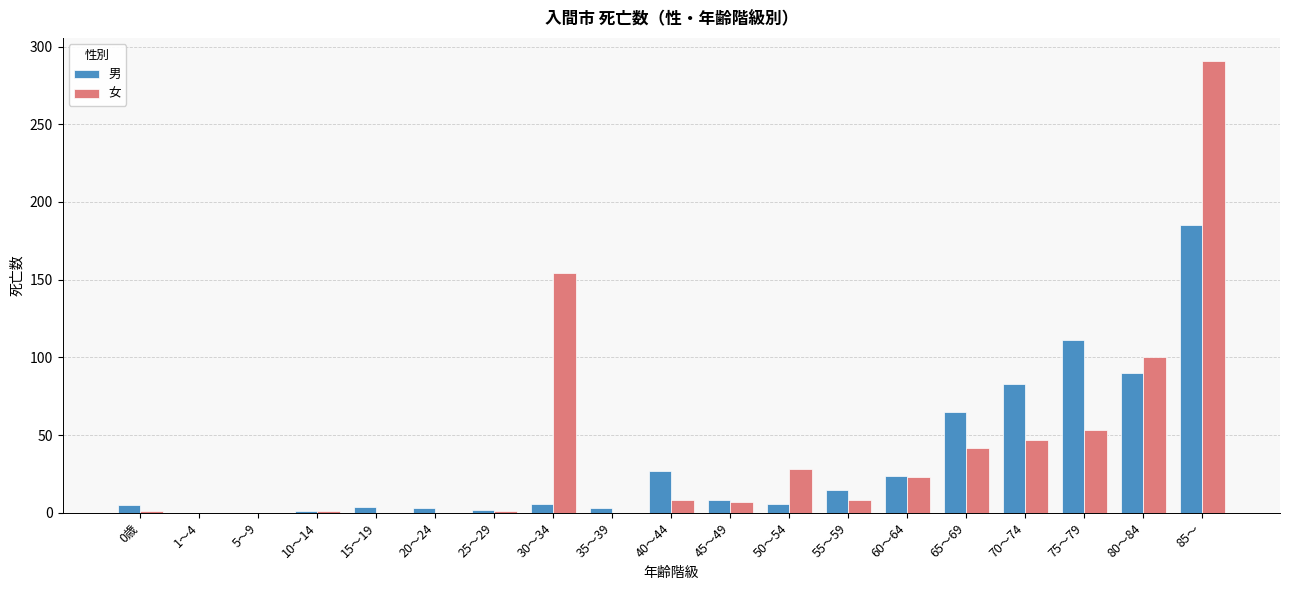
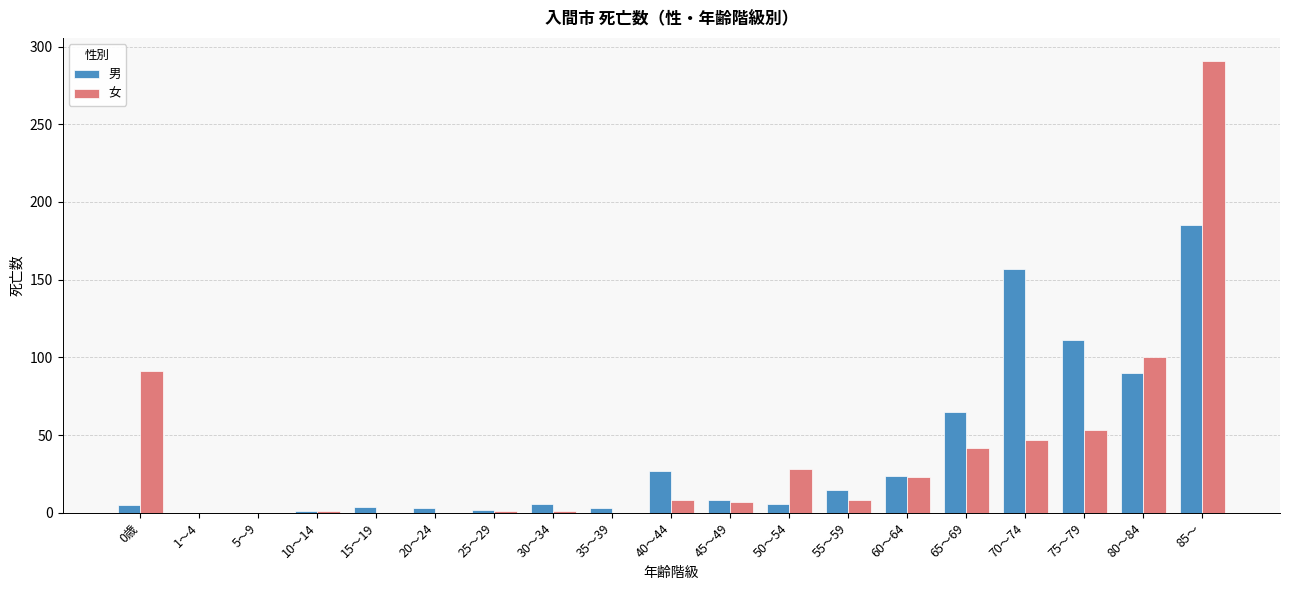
  {
    "男": {
      "0歳": 5,
      "1～4": 0,
      "5～9": 0,
      "15～19": 4,
      "20～24": 3,
      "25～29": 2,
      "30～34": 6,
      "35～39": 3,
      "40～44": 27,
      "45～49": 8,
      "50～54": 6,
      "55～59": 15,
      "60～64": 24,
      "65～69": 65,
-     "70～74": 83,
+     "70～74": 157,
      "75～79": 111,
      "80～84": 90,
      "85～": 185
    },
    "女": {
-     "0歳": 1,
+     "0歳": 91,
      "1～4": 0,
      "5～9": 0,
      "15～19": 0,
      "20～24": 0,
-     "30～34": 154,
+     "30～34": 1,
      "35～39": 0,
      "40～44": 8,
      "45～49": 7,
      "50～54": 28,
      "55～59": 8,
      "60～64": 23,
      "65～69": 42,
      "70～74": 47,
      "75～79": 53,
      "80～84": 100,
      "85～": 291
    }
  }
